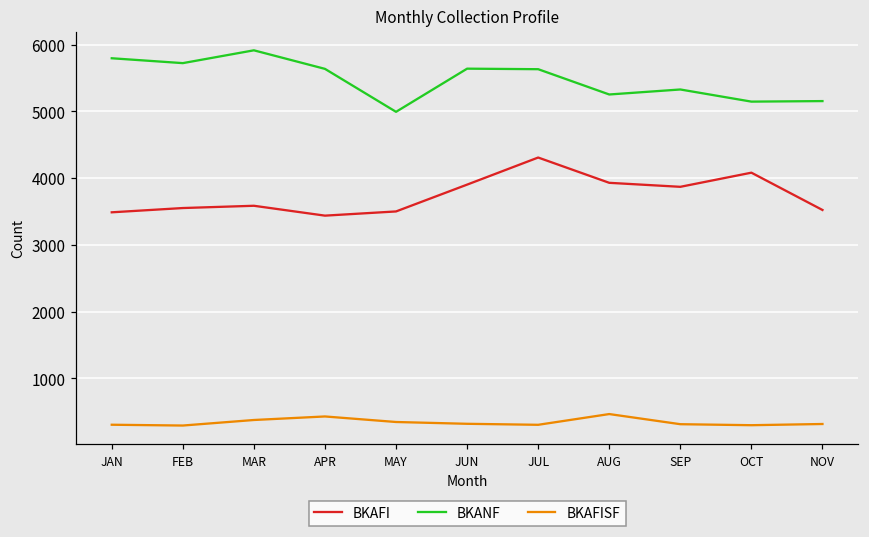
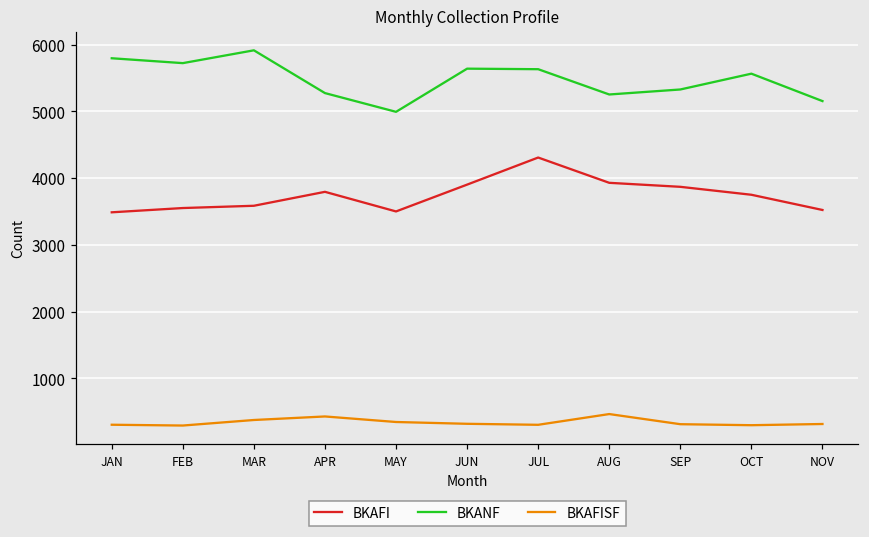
  {
    "BKAFI": {
      "JAN": 3500,
      "FEB": 3600,
      "MAR": 3600,
-     "APR": 3400,
+     "APR": 3800,
      "MAY": 3500,
      "JUN": 3900,
      "JUL": 4300,
      "AUG": 3900,
      "SEP": 3900,
-     "OCT": 4100,
+     "OCT": 3800,
      "NOV": 3500
    },
    "BKANF": {
      "JAN": 5800,
      "FEB": 5700,
      "MAR": 5900,
-     "APR": 5600,
+     "APR": 5300,
      "MAY": 5000,
      "JUN": 5600,
      "JUL": 5600,
      "AUG": 5300,
      "SEP": 5300,
-     "OCT": 5100,
+     "OCT": 5600,
      "NOV": 5200
    },
    "BKAFISF": {
      "JAN": 300,
      "FEB": 300,
      "MAR": 400,
      "APR": 400,
      "MAY": 300,
      "JUN": 300,
      "JUL": 300,
      "AUG": 500,
      "SEP": 300,
      "OCT": 300,
      "NOV": 300
    }
  }
